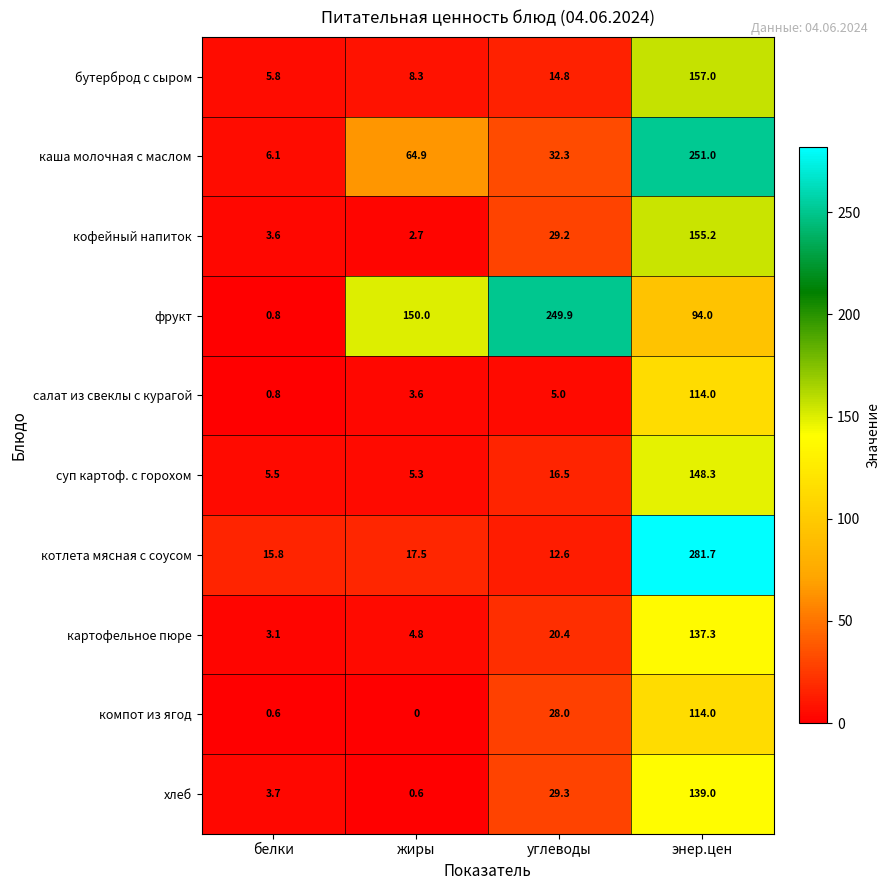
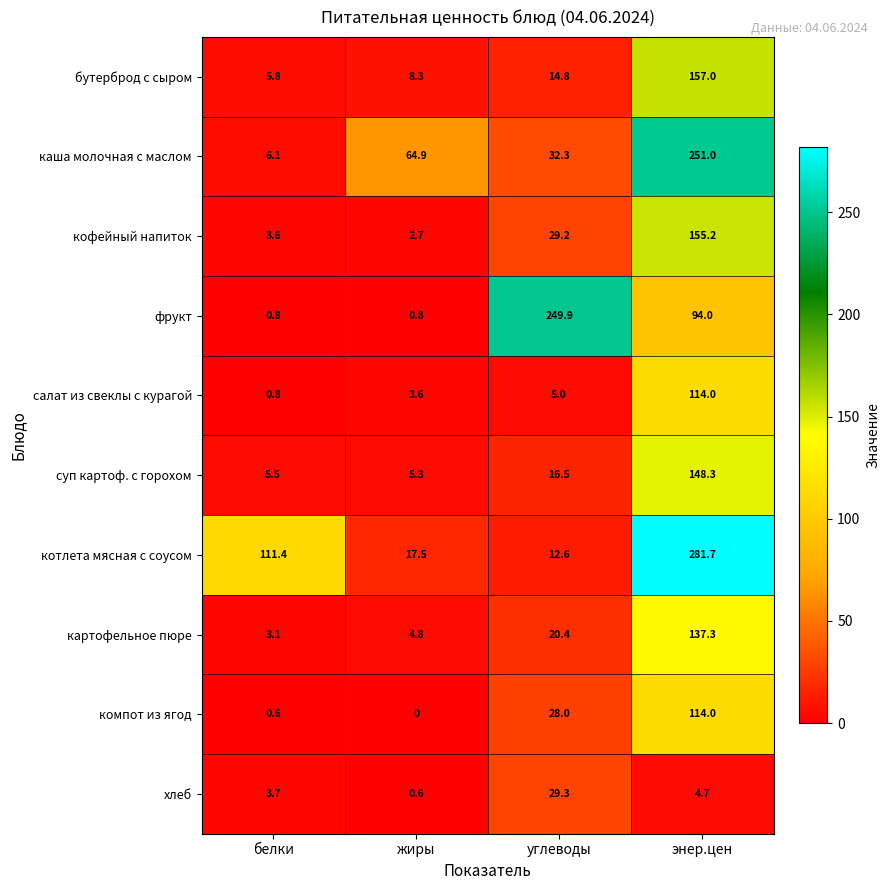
  {
    "бутерброд с сыром": {
      "белки": 5.8,
      "жиры": 8.3,
      "углеводы": 14.8,
      "энер.цен": 157.0
    },
    "каша молочная с маслом": {
      "белки": 6.1,
      "жиры": 64.9,
      "углеводы": 32.3,
      "энер.цен": 251.0
    },
    "кофейный напиток": {
      "белки": 3.6,
      "жиры": 2.7,
      "углеводы": 29.2,
      "энер.цен": 155.2
    },
    "фрукт": {
      "белки": 0.8,
-     "жиры": 150.0,
+     "жиры": 0.8,
      "углеводы": 249.9,
      "энер.цен": 94.0
    },
    "салат из свеклы с курагой": {
      "белки": 0.8,
      "жиры": 3.6,
      "углеводы": 5.0,
      "энер.цен": 114.0
    },
    "суп картоф. с горохом": {
      "белки": 5.5,
      "жиры": 5.3,
      "углеводы": 16.5,
      "энер.цен": 148.3
    },
    "котлета мясная с соусом": {
-     "белки": 15.8,
+     "белки": 111.4,
      "жиры": 17.5,
      "углеводы": 12.6,
      "энер.цен": 281.7
    },
    "картофельное пюре": {
      "белки": 3.1,
      "жиры": 4.8,
      "углеводы": 20.4,
      "энер.цен": 137.3
    },
    "компот из ягод": {
      "белки": 0.6,
      "жиры": 0,
      "углеводы": 28.0,
      "энер.цен": 114.0
    },
    "хлеб": {
      "белки": 3.7,
      "жиры": 0.6,
      "углеводы": 29.3,
-     "энер.цен": 139.0
+     "энер.цен": 4.7
    }
  }
